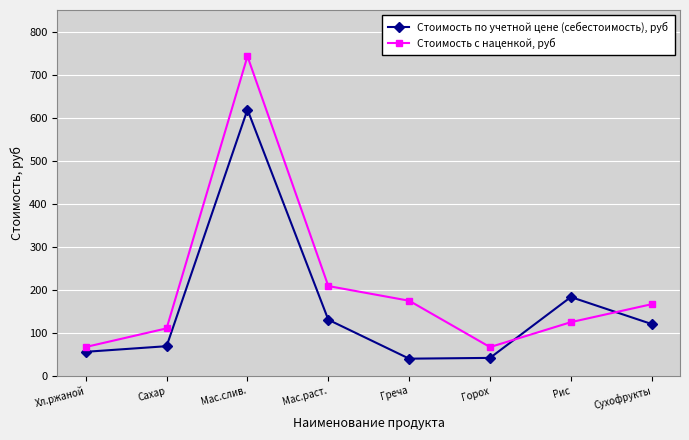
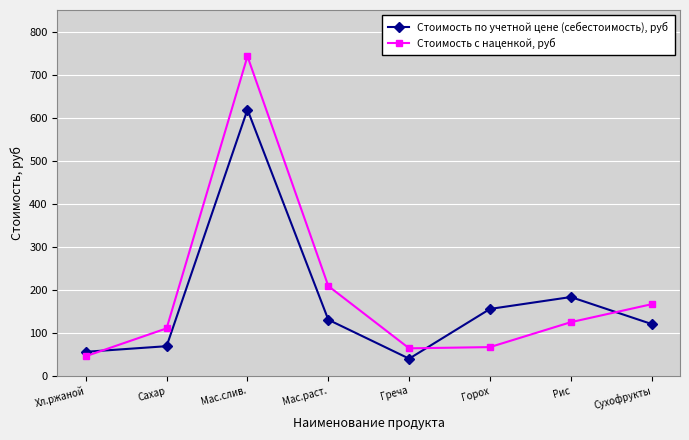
  {
    "Стоимость по учетной цене (себестоимость), руб": {
      "Хл.ржаной": 60,
      "Сахар": 70,
      "Мас.слив.": 620,
      "Мас.раст.": 130,
      "Греча": 40,
-     "Горох": 40,
+     "Горох": 160,
      "Рис": 180,
      "Сухофрукты": 120
    },
    "Стоимость с наценкой, руб": {
-     "Хл.ржаной": 70,
+     "Хл.ржаной": 50,
      "Сахар": 110,
      "Мас.слив.": 740,
      "Мас.раст.": 210,
-     "Греча": 170,
+     "Греча": 60,
      "Горох": 70,
      "Рис": 120,
      "Сухофрукты": 170
    }
  }
